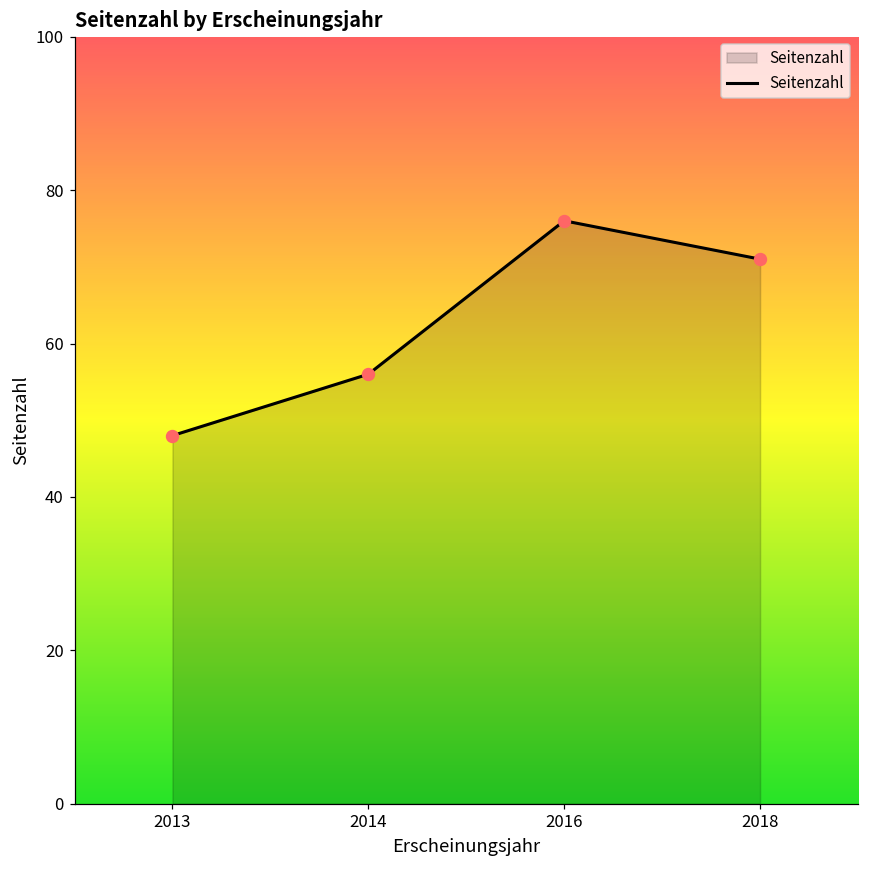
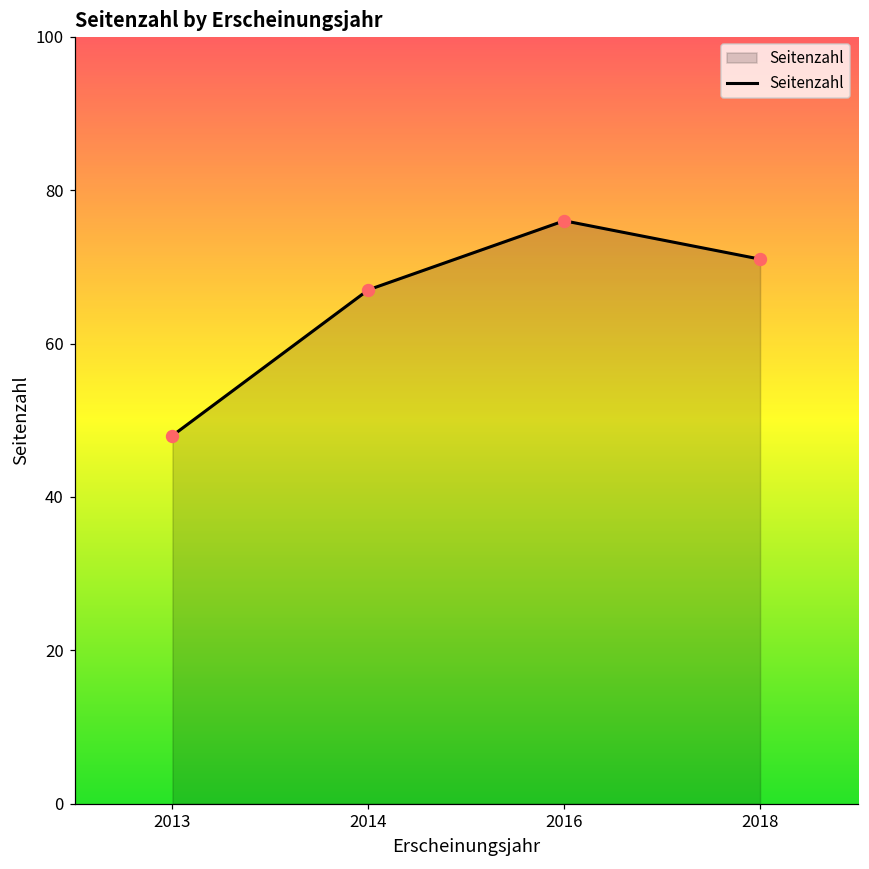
  {
    "2013": 48,
-   "2014": 56,
+   "2014": 67,
    "2016": 76,
    "2018": 71
  }
